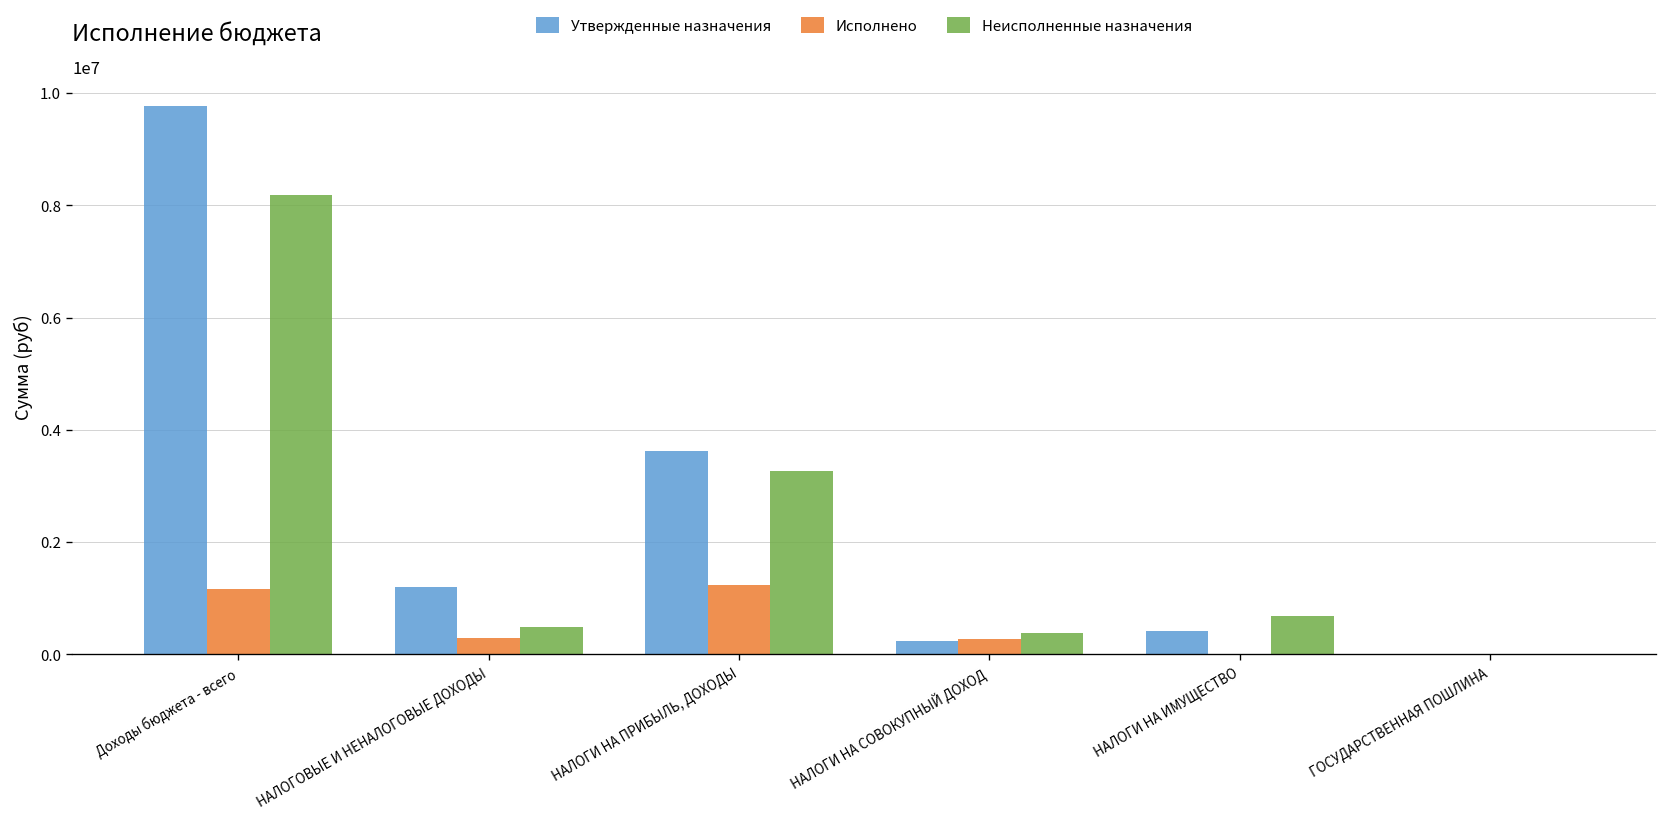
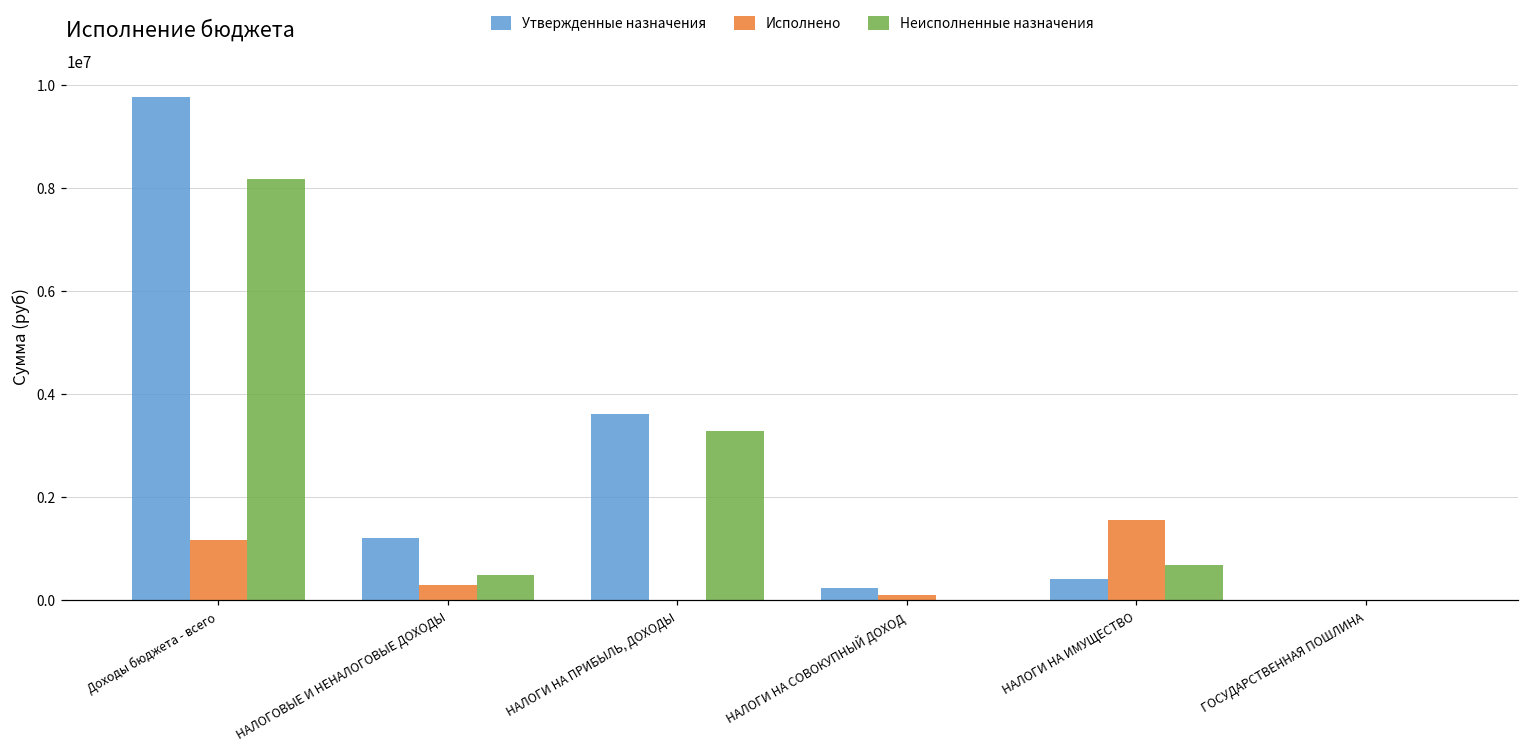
  {
    "Утвержденные назначения": {
      "Доходы бюджета - всего": 9800000,
      "НАЛОГОВЫЕ И НЕНАЛОГОВЫЕ ДОХОДЫ": 1200000,
      "НАЛОГИ НА ПРИБЫЛЬ, ДОХОДЫ": 3600000,
      "НАЛОГИ НА СОВОКУПНЫЙ ДОХОД": 200000,
      "НАЛОГИ НА ИМУЩЕСТВО": 400000
    },
    "Исполнено": {
      "Доходы бюджета - всего": 1200000,
      "НАЛОГОВЫЕ И НЕНАЛОГОВЫЕ ДОХОДЫ": 300000,
-     "НАЛОГИ НА ПРИБЫЛЬ, ДОХОДЫ": 1200000,
-     "НАЛОГИ НА СОВОКУПНЫЙ ДОХОД": 300000,
-     "НАЛОГИ НА ИМУЩЕСТВО": 0
+     "НАЛОГИ НА ПРИБЫЛЬ, ДОХОДЫ": 0,
+     "НАЛОГИ НА СОВОКУПНЫЙ ДОХОД": 100000,
+     "НАЛОГИ НА ИМУЩЕСТВО": 1600000
    },
    "Неисполненные назначения": {
      "Доходы бюджета - всего": 8200000,
      "НАЛОГОВЫЕ И НЕНАЛОГОВЫЕ ДОХОДЫ": 500000,
      "НАЛОГИ НА ПРИБЫЛЬ, ДОХОДЫ": 3300000,
-     "НАЛОГИ НА СОВОКУПНЫЙ ДОХОД": 400000,
+     "НАЛОГИ НА СОВОКУПНЫЙ ДОХОД": 0,
      "НАЛОГИ НА ИМУЩЕСТВО": 700000
    }
  }
